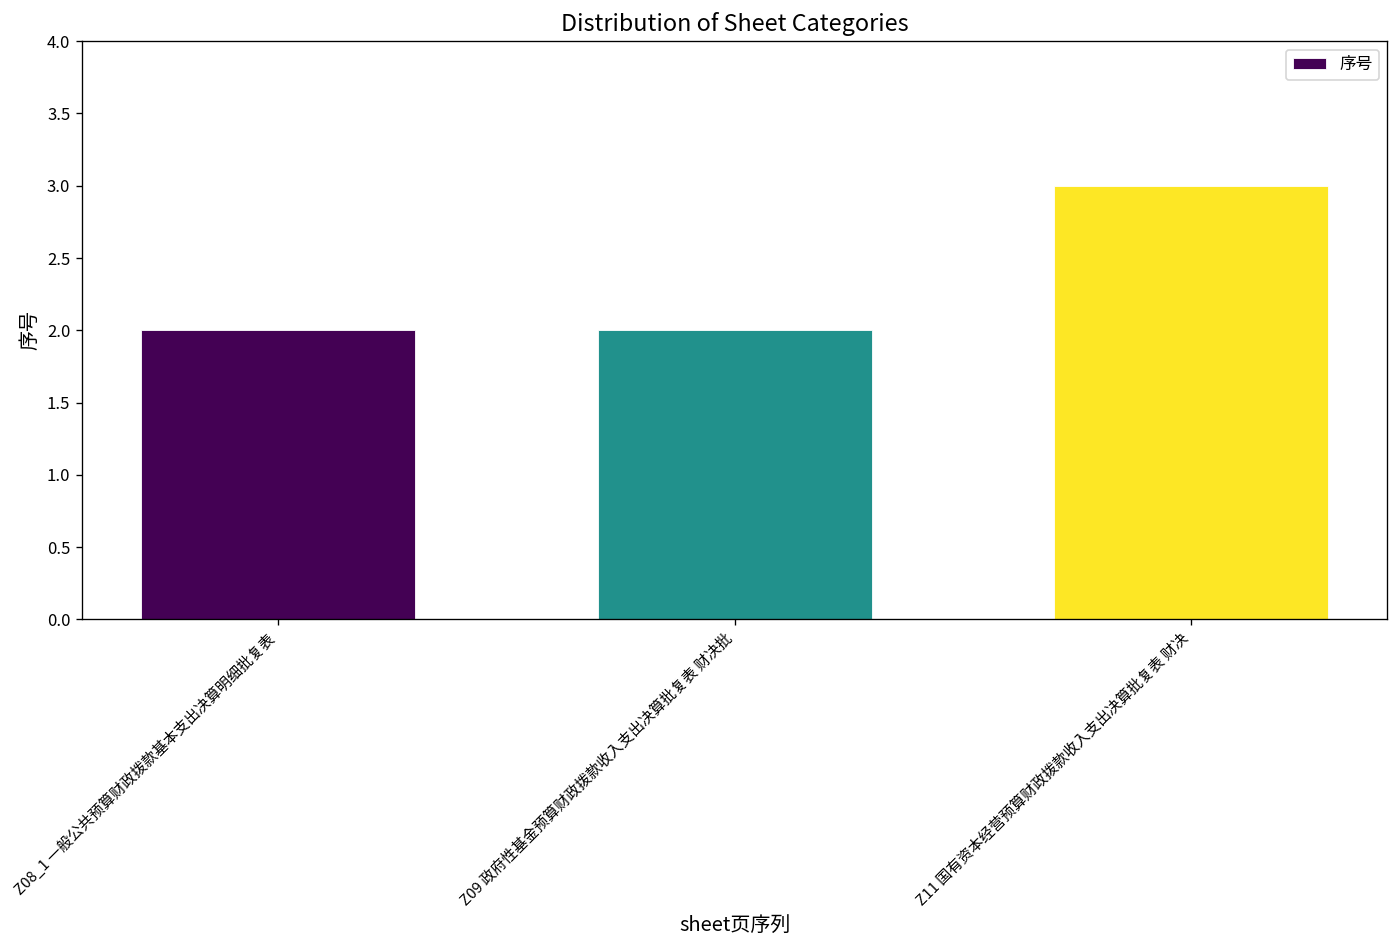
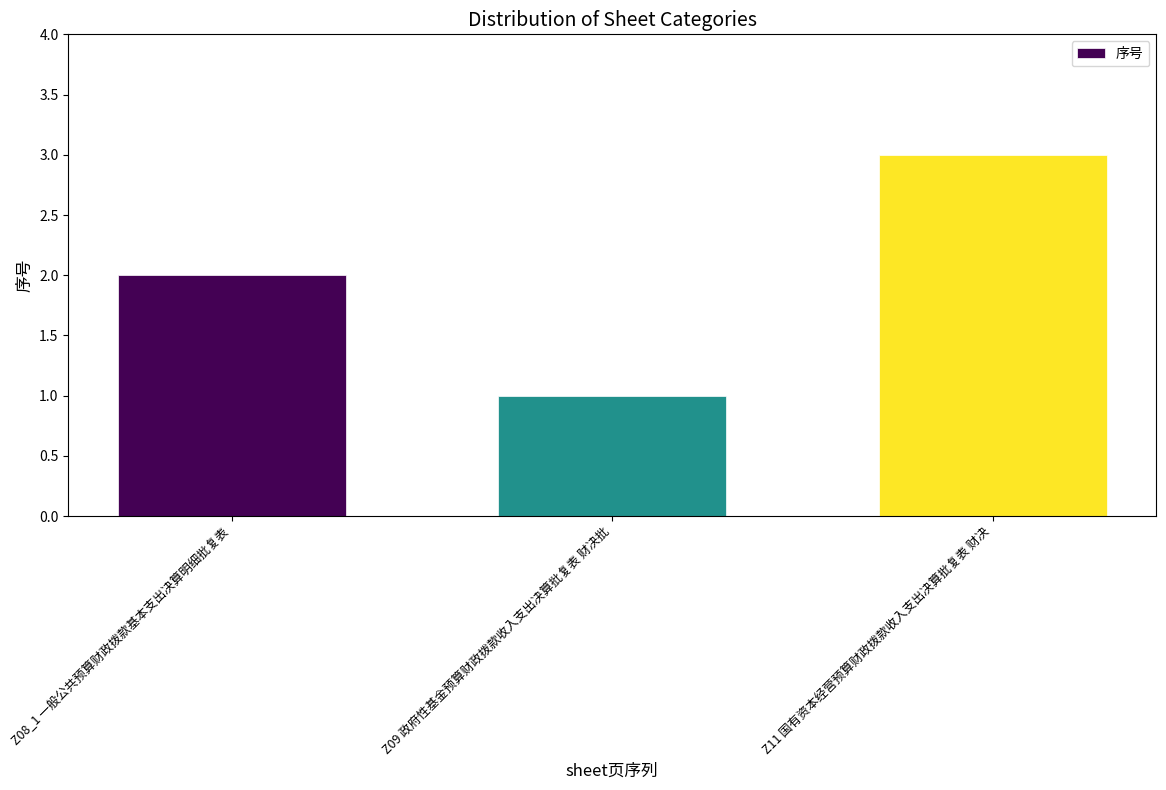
  {
    "Z08_1 一般公共预算财政拨款基本支出决算明细批复表": 2,
-   "Z09 政府性基金预算财政拨款收入支出决算批复表 财决批": 2,
+   "Z09 政府性基金预算财政拨款收入支出决算批复表 财决批": 1,
    "Z11 国有资本经营预算财政拨款收入支出决算批复表 财决": 3
  }
